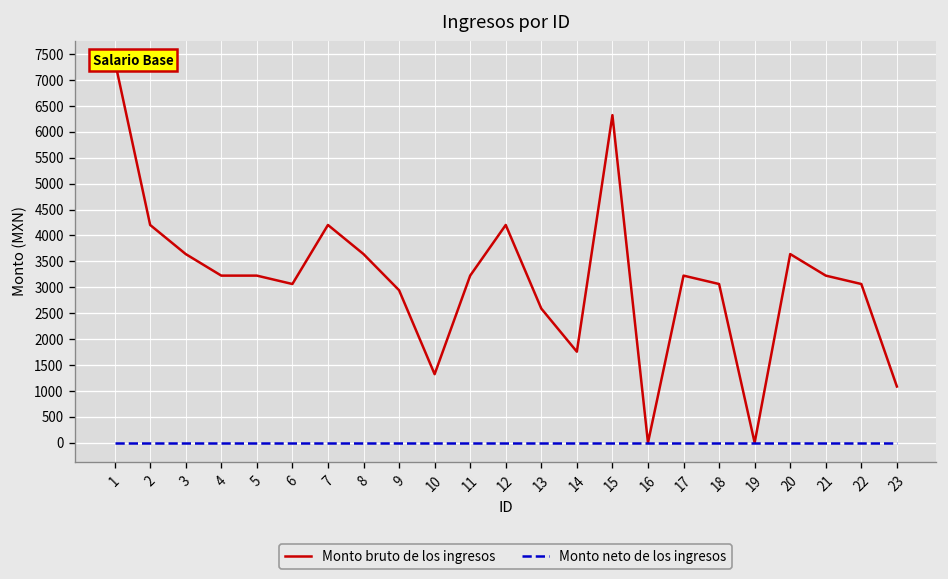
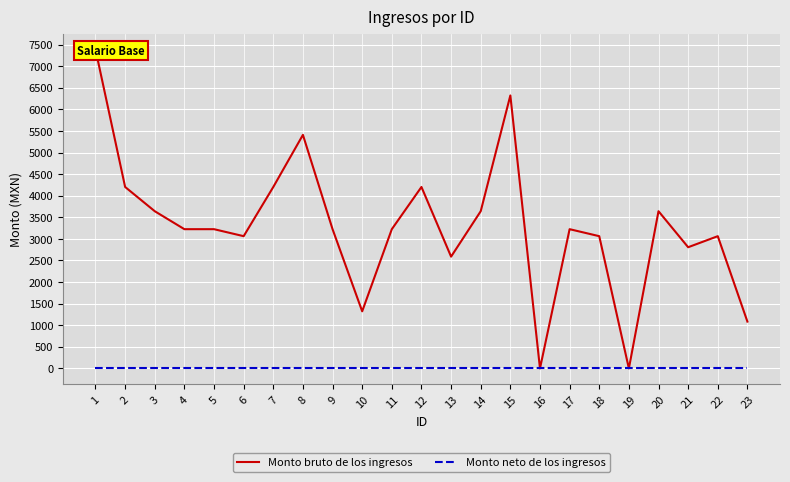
  {
    "Monto bruto de los ingresos": {
      "2": 4200,
      "3": 3600,
      "4": 3200,
      "5": 3200,
      "6": 3100,
      "7": 4200,
-     "8": 3600,
-     "9": 2900,
+     "8": 5400,
+     "9": 3200,
      "10": 1300,
      "11": 3200,
      "12": 4200,
      "13": 2600,
-     "14": 1800,
+     "14": 3600,
      "15": 6300,
      "17": 3200,
      "18": 3100,
      "20": 3600,
-     "21": 3200,
+     "21": 2800,
      "22": 3100,
      "23": 1100
    },
    "Monto neto de los ingresos": {
      "1": 0,
      "2": 0,
      "3": 0,
      "4": 0,
      "5": 0,
      "6": 0,
      "7": 0,
      "8": 0,
      "9": 0,
      "10": 0,
      "11": 0,
      "12": 0,
      "13": 0,
      "14": 0,
      "15": 0,
      "17": 0,
      "18": 0,
      "20": 0,
      "21": 0,
      "22": 0,
      "23": 0
    }
  }
